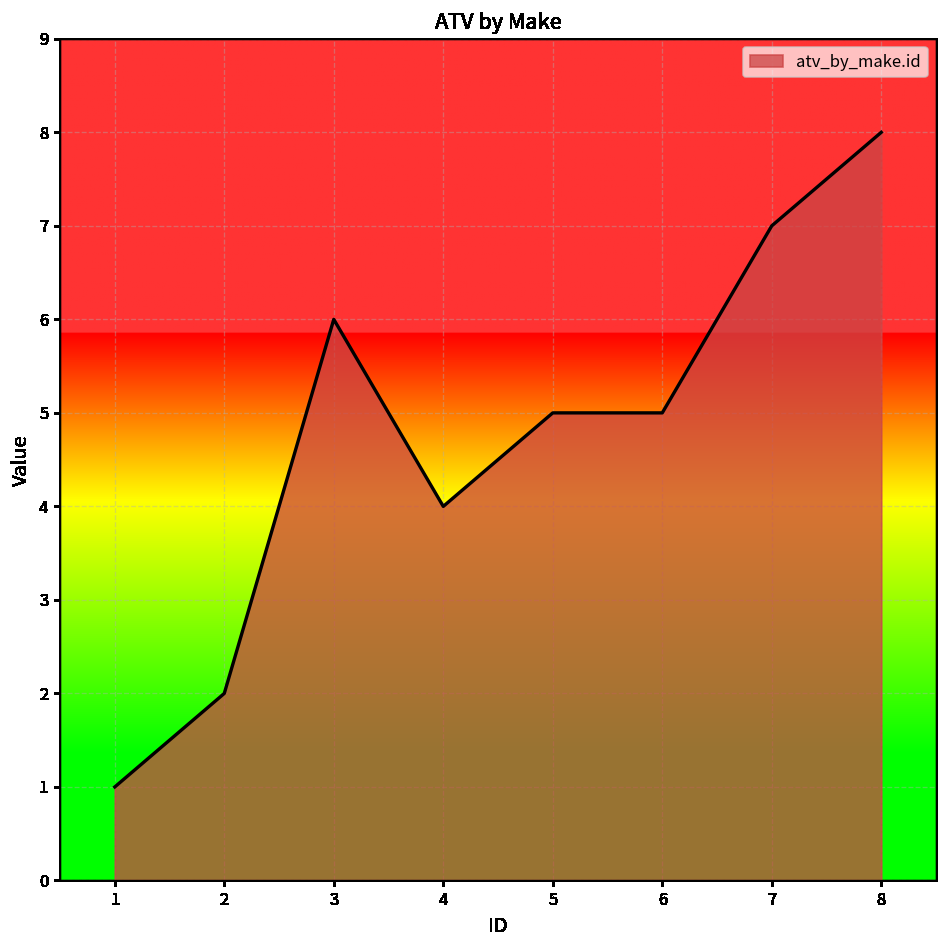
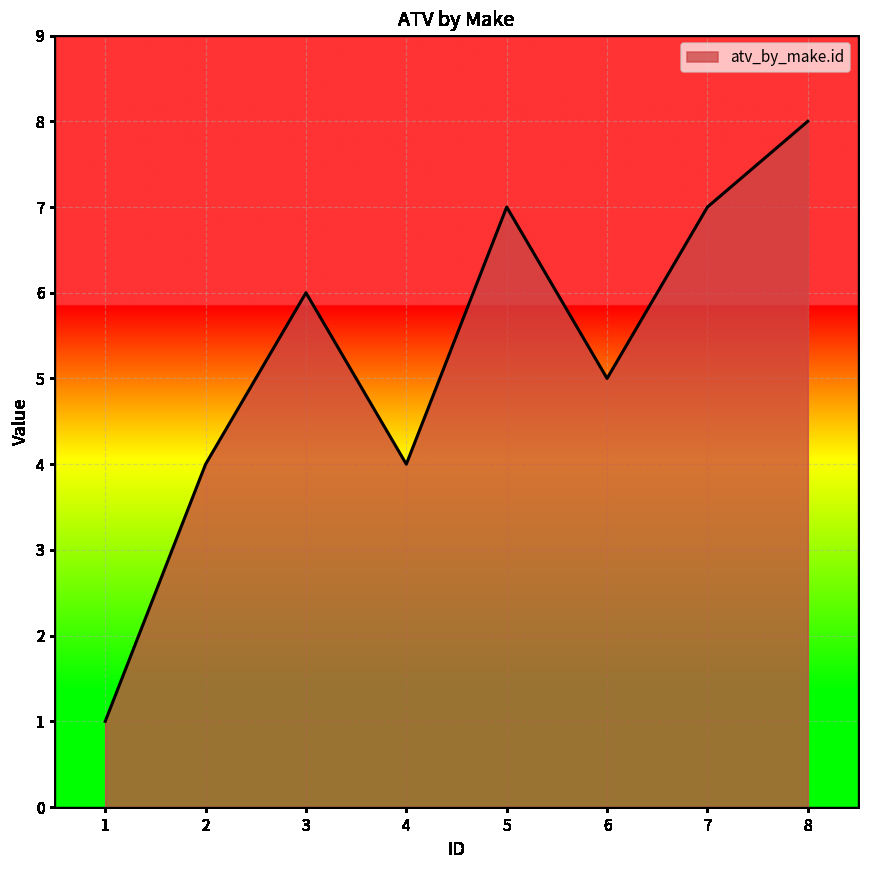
  {
    "1": 1,
-   "2": 2,
+   "2": 4,
    "3": 6,
    "4": 4,
-   "5": 5,
+   "5": 7,
    "6": 5,
    "7": 7,
    "8": 8
  }
